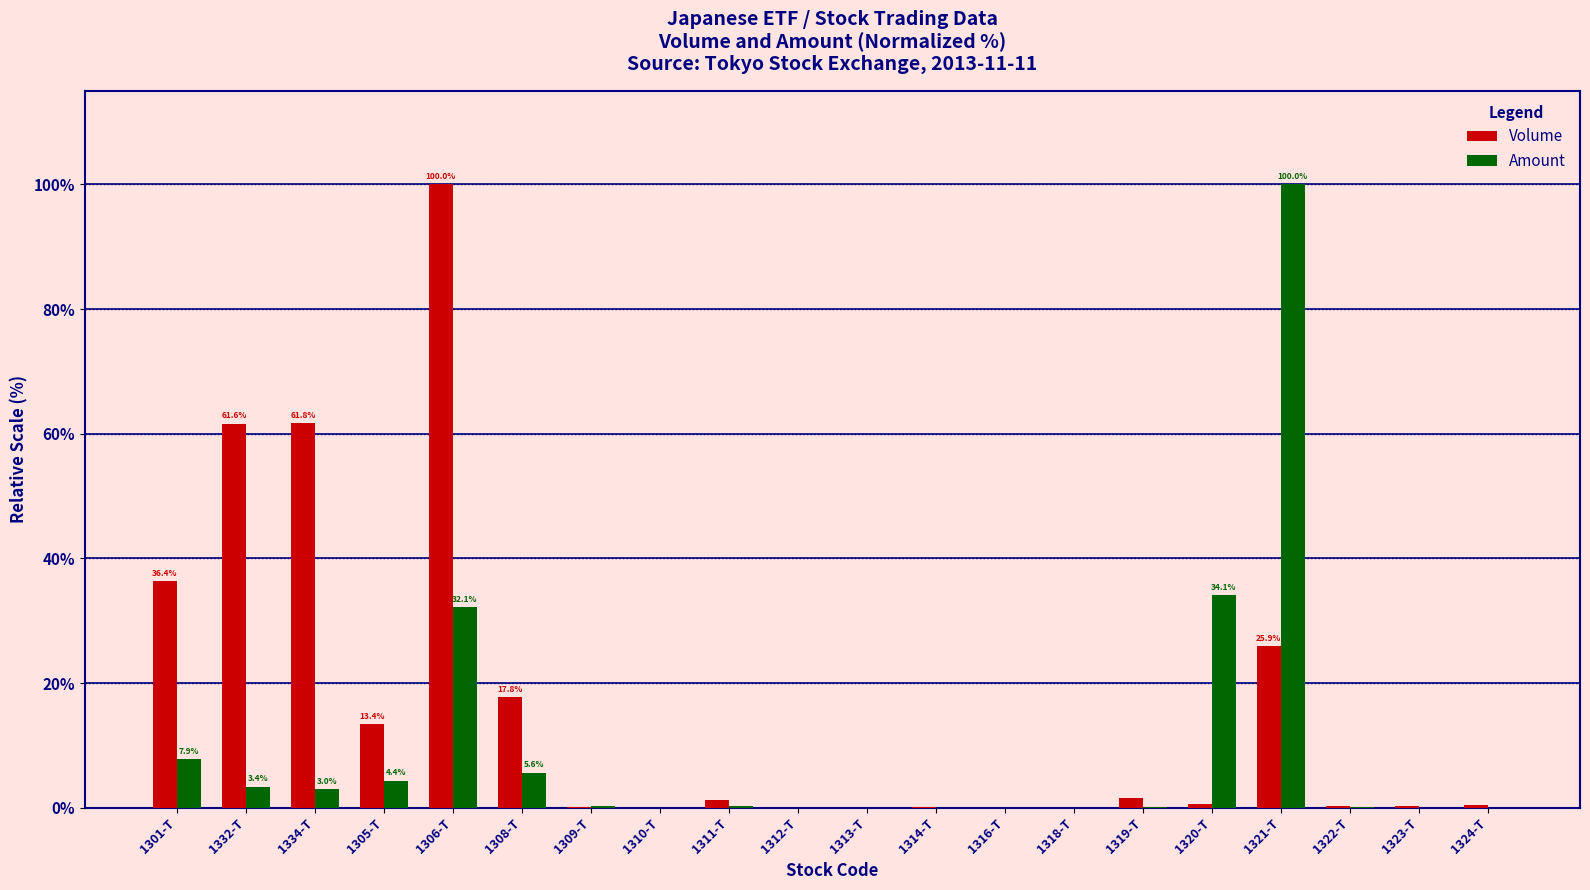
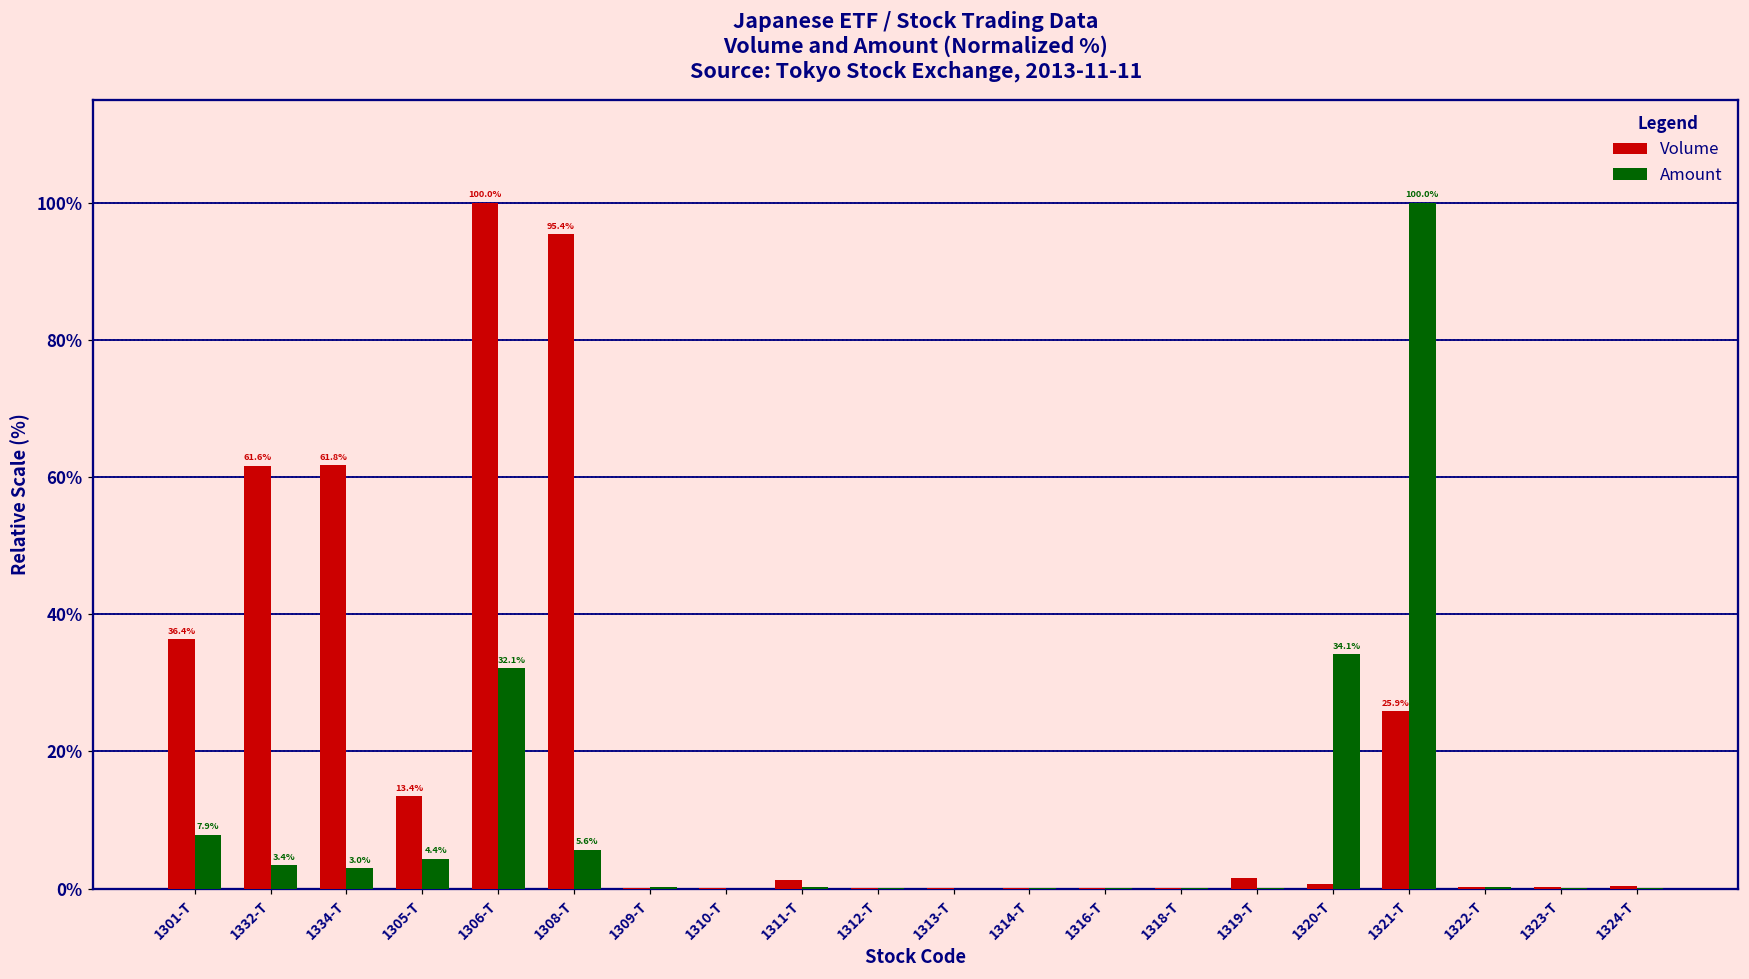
  {
    "Volume": {
      "1301-T": "36.4%",
      "1332-T": "61.6%",
      "1334-T": "61.8%",
      "1305-T": "13.4%",
      "1306-T": "100.0%",
-     "1308-T": "17.8%",
+     "1308-T": "95.4%",
      "1321-T": "25.9%"
    },
    "Amount": {
      "1301-T": "7.9%",
      "1332-T": "3.4%",
      "1334-T": "3.0%",
      "1305-T": "4.4%",
      "1306-T": "32.1%",
      "1308-T": "5.6%",
      "1320-T": "34.1%",
      "1321-T": "100.0%"
    }
  }
